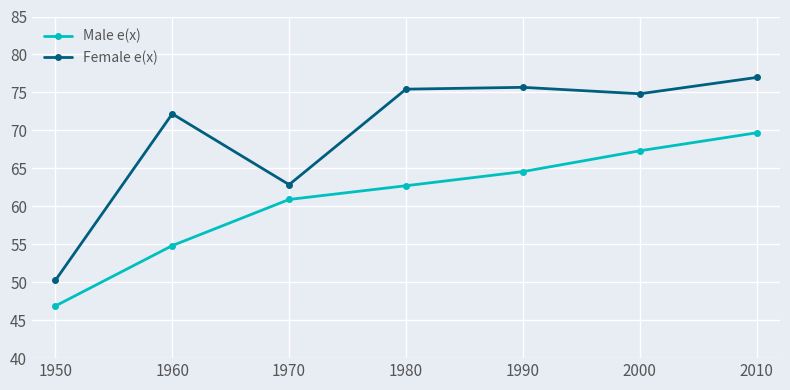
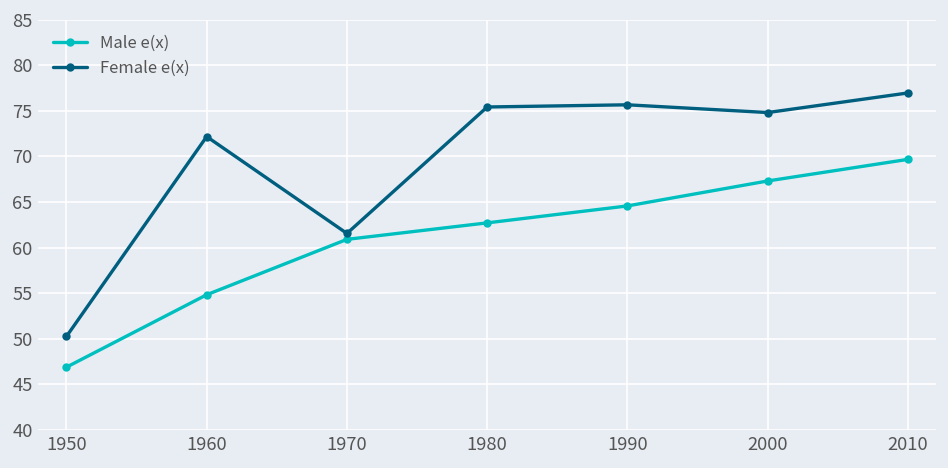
  {
    "Male e(x)": {
      "1950": 47,
      "1960": 55,
      "1970": 61,
      "1980": 63,
      "1990": 65,
      "2000": 67,
      "2010": 70
    },
    "Female e(x)": {
      "1950": 50,
      "1960": 72,
-     "1970": 63,
+     "1970": 62,
      "1980": 75,
      "1990": 76,
      "2000": 75,
      "2010": 77
    }
  }
